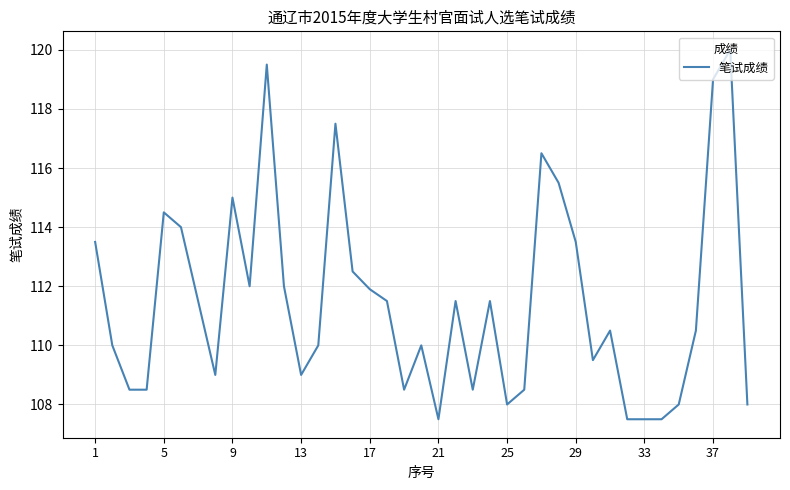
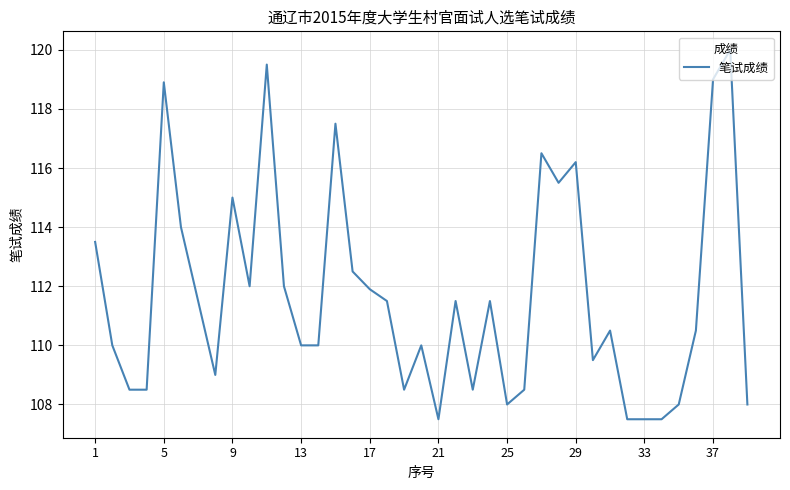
  {
    "1": 113.5,
-   "5": 114.5,
+   "5": 118.9,
    "9": 115.0,
-   "13": 109,
+   "13": 110,
    "17": 111.9,
    "21": 107.5,
    "25": 108.0,
-   "29": 113.5,
+   "29": 116.2,
    "33": 107.5
  }
